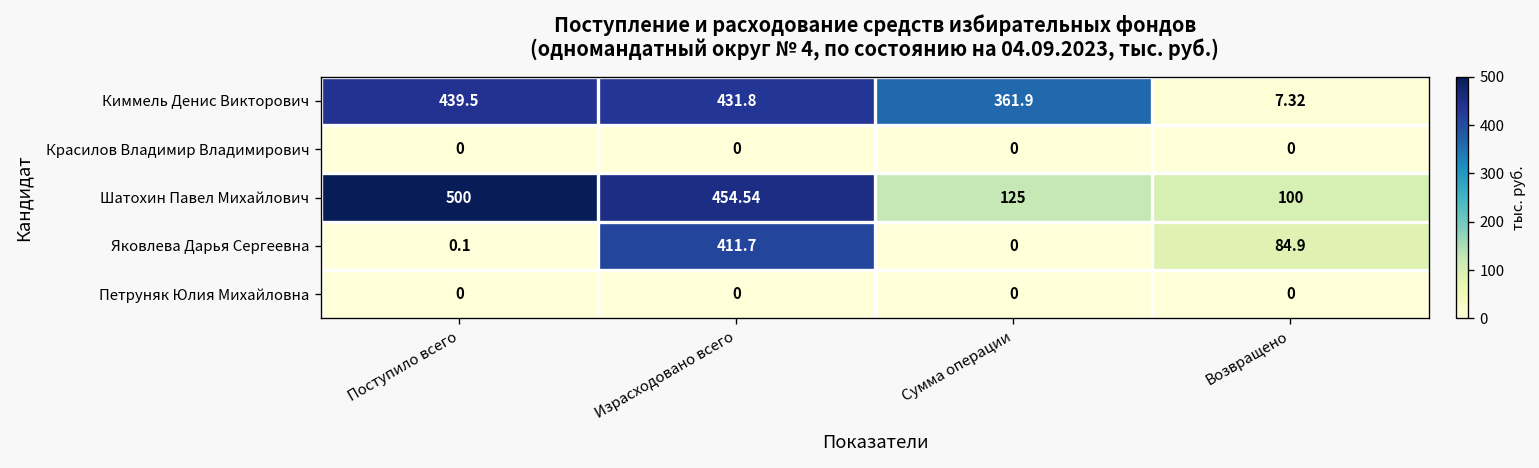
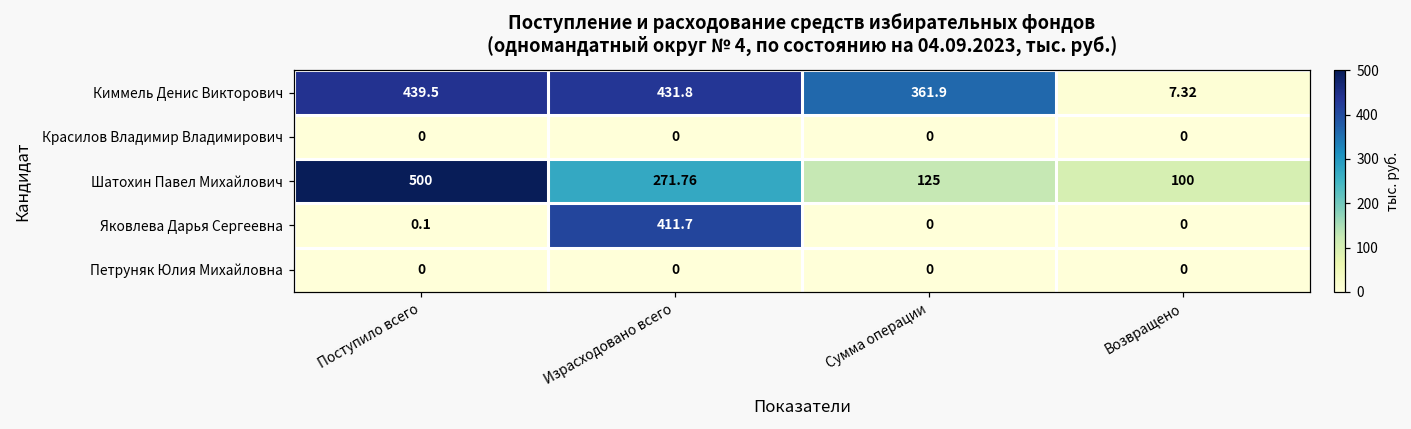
  {
    "Киммель Денис Викторович": {
      "Поступило всего": 439.5,
      "Израсходовано всего": 431.8,
      "Сумма операции": 361.9,
      "Возвращено": 7.32
    },
    "Красилов Владимир Владимирович": {
      "Поступило всего": 0,
      "Израсходовано всего": 0,
      "Сумма операции": 0,
      "Возвращено": 0
    },
    "Шатохин Павел Михайлович": {
      "Поступило всего": 500,
-     "Израсходовано всего": 454.54,
+     "Израсходовано всего": 271.76,
      "Сумма операции": 125,
      "Возвращено": 100
    },
    "Яковлева Дарья Сергеевна": {
      "Поступило всего": 0.1,
      "Израсходовано всего": 411.7,
      "Сумма операции": 0,
-     "Возвращено": 84.9
+     "Возвращено": 0
    },
    "Петруняк Юлия Михайловна": {
      "Поступило всего": 0,
      "Израсходовано всего": 0,
      "Сумма операции": 0,
      "Возвращено": 0
    }
  }
